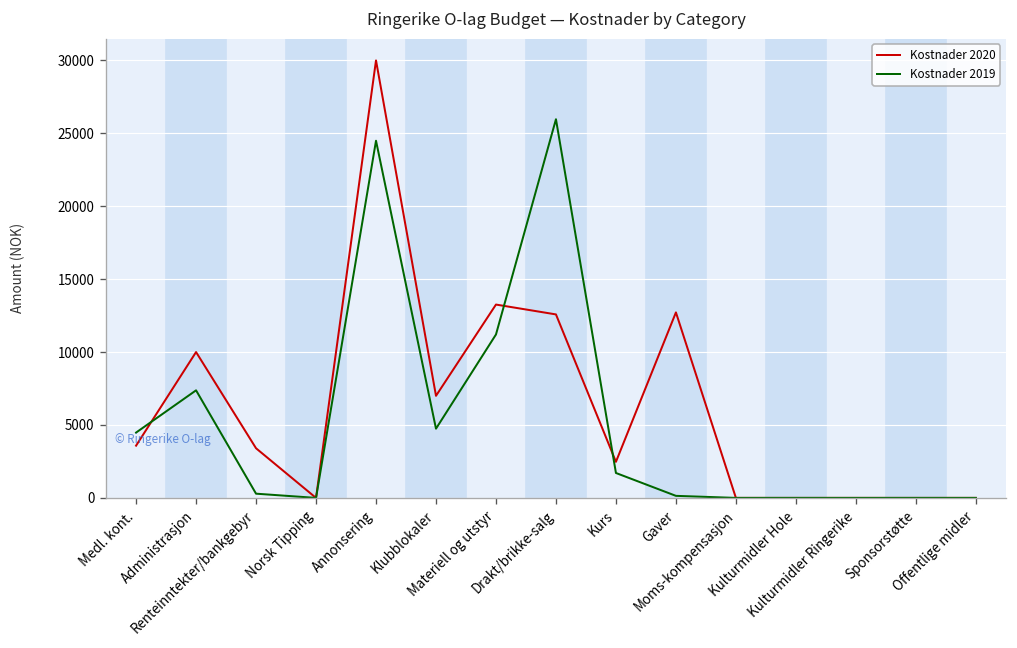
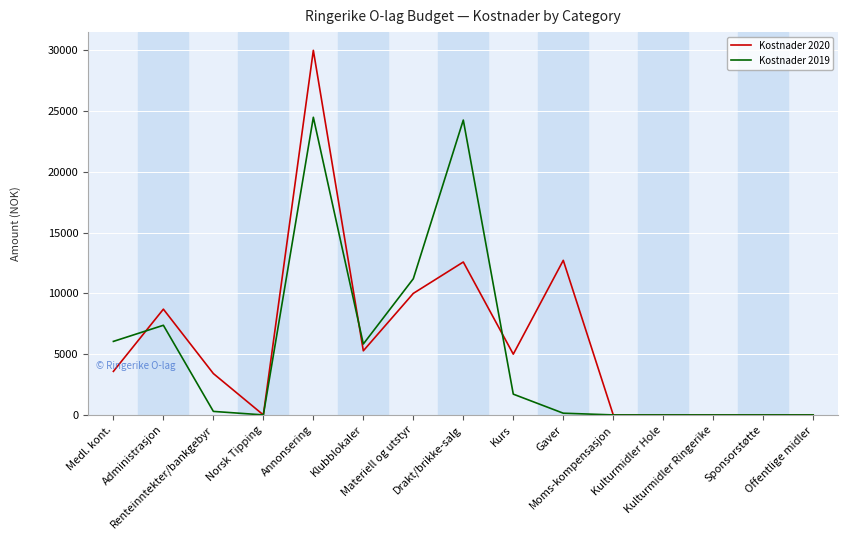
  {
    "Kostnader 2020": {
      "Medl. kont.": 3600,
-     "Administrasjon": 10000,
+     "Administrasjon": 8700,
      "Renteinntekter/bankgebyr": 3400,
      "Annonsering": 30000,
-     "Klubblokaler": 7000,
-     "Materiell og utstyr": 13300,
+     "Klubblokaler": 5300,
+     "Materiell og utstyr": 10000,
      "Drakt/brikke-salg": 12600,
-     "Kurs": 2500,
+     "Kurs": 5000,
      "Gaver": 12700
    },
    "Kostnader 2019": {
-     "Medl. kont.": 4500,
+     "Medl. kont.": 6100,
      "Administrasjon": 7400,
      "Renteinntekter/bankgebyr": 300,
      "Annonsering": 24500,
-     "Klubblokaler": 4700,
+     "Klubblokaler": 5800,
      "Materiell og utstyr": 11200,
-     "Drakt/brikke-salg": 26000,
+     "Drakt/brikke-salg": 24300,
      "Kurs": 1700,
      "Gaver": 100
    }
  }
